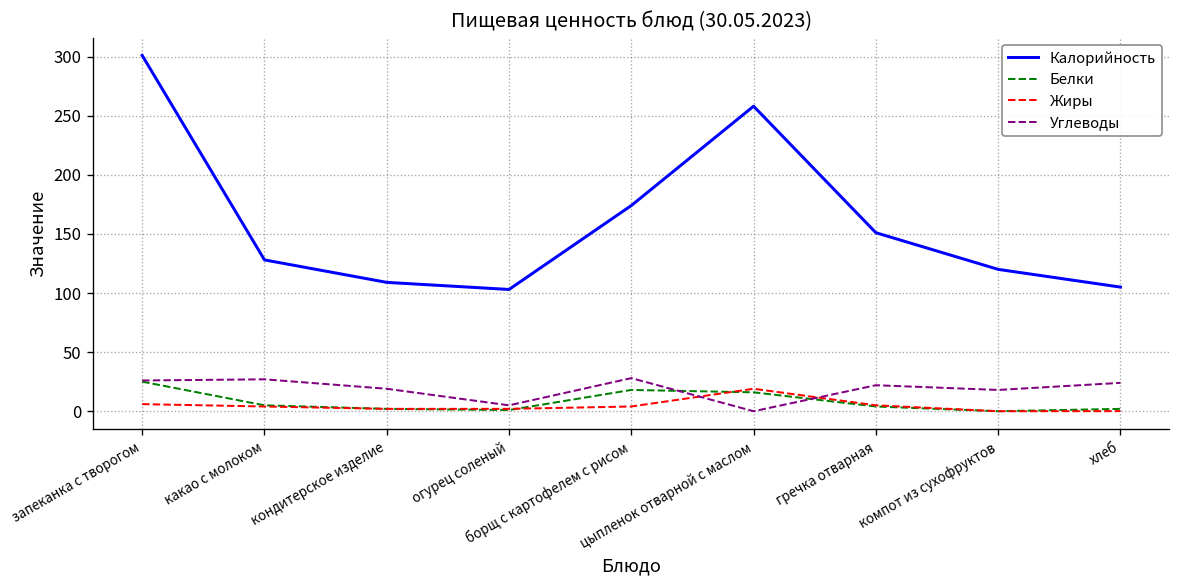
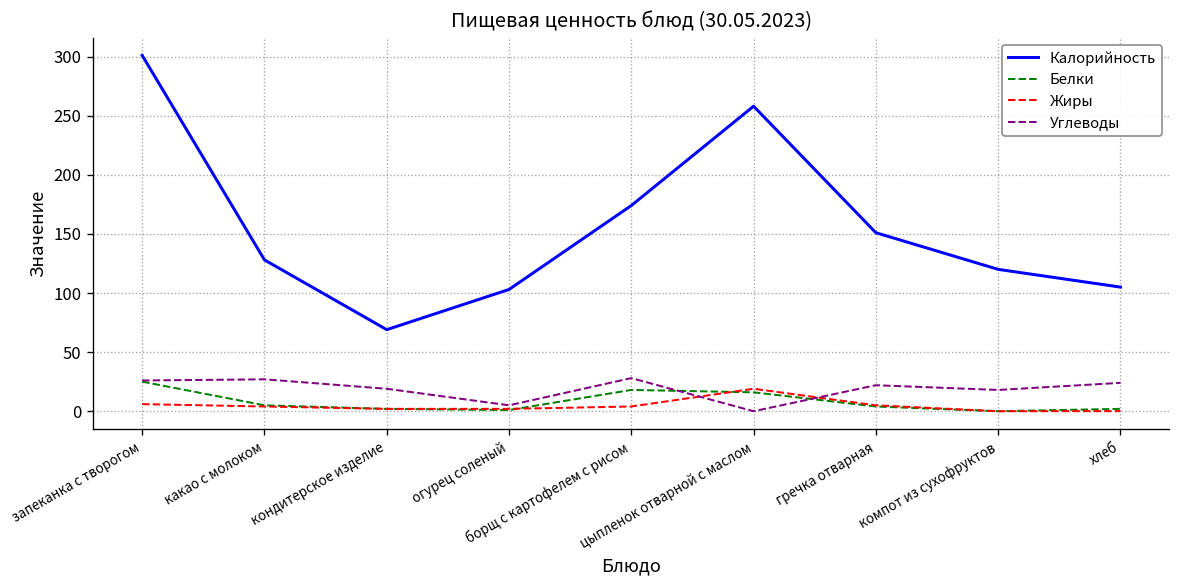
  {
    "Калорийность": {
      "запеканка с творогом": 300,
      "какао с молоком": 130,
-     "кондитерское изделие": 110,
+     "кондитерское изделие": 70,
      "огурец соленый": 100,
      "борщ с картофелем с рисом": 170,
      "цыпленок отварной с маслом": 260,
      "гречка отварная": 150,
      "компот из сухофруктов": 120,
      "хлеб": 110
    },
    "Белки": {
      "борщ с картофелем с рисом": 20,
      "цыпленок отварной с маслом": 20
    },
    "Жиры": {
      "запеканка с творогом": 10,
      "борщ с картофелем с рисом": 0,
      "цыпленок отварной с маслом": 20
    },
    "Углеводы": {
      "какао с молоком": 30,
      "кондитерское изделие": 20,
      "огурец соленый": 10,
      "борщ с картофелем с рисом": 30,
      "цыпленок отварной с маслом": 0,
      "гречка отварная": 20,
      "компот из сухофруктов": 20,
      "хлеб": 20
    }
  }
